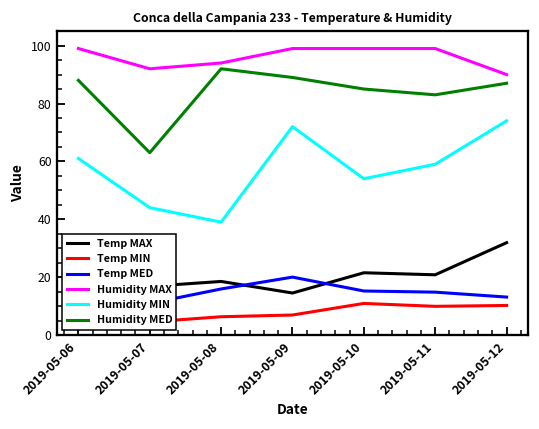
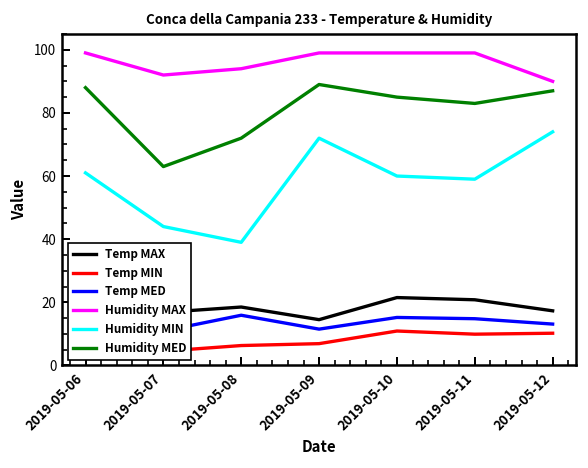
  {
    "Temp MAX": {
      "2019-05-08": 19,
      "2019-05-09": 15,
      "2019-05-10": 22,
      "2019-05-11": 21,
-     "2019-05-12": 32
+     "2019-05-12": 17
    },
    "Temp MIN": {
      "2019-05-08": 6,
      "2019-05-09": 7,
      "2019-05-10": 11,
      "2019-05-11": 10,
      "2019-05-12": 10
    },
    "Temp MED": {
      "2019-05-08": 16,
-     "2019-05-09": 20,
+     "2019-05-09": 12,
      "2019-05-10": 15,
      "2019-05-11": 15,
      "2019-05-12": 13
    },
    "Humidity MAX": {
      "2019-05-06": 99,
      "2019-05-07": 92,
      "2019-05-08": 94,
      "2019-05-09": 99,
      "2019-05-10": 99,
      "2019-05-11": 99,
      "2019-05-12": 90
    },
    "Humidity MIN": {
      "2019-05-06": 61,
      "2019-05-07": 44,
      "2019-05-08": 39,
      "2019-05-09": 72,
-     "2019-05-10": 54,
+     "2019-05-10": 60,
      "2019-05-11": 59,
      "2019-05-12": 74
    },
    "Humidity MED": {
      "2019-05-06": 88,
      "2019-05-07": 63,
-     "2019-05-08": 92,
+     "2019-05-08": 72,
      "2019-05-09": 89,
      "2019-05-10": 85,
      "2019-05-11": 83,
      "2019-05-12": 87
    }
  }
